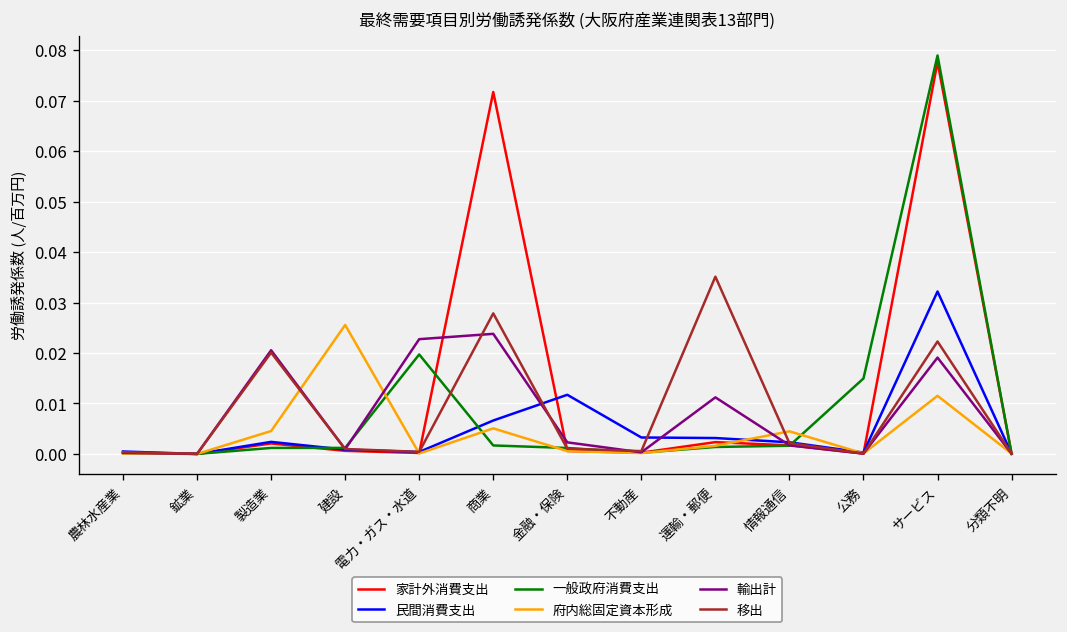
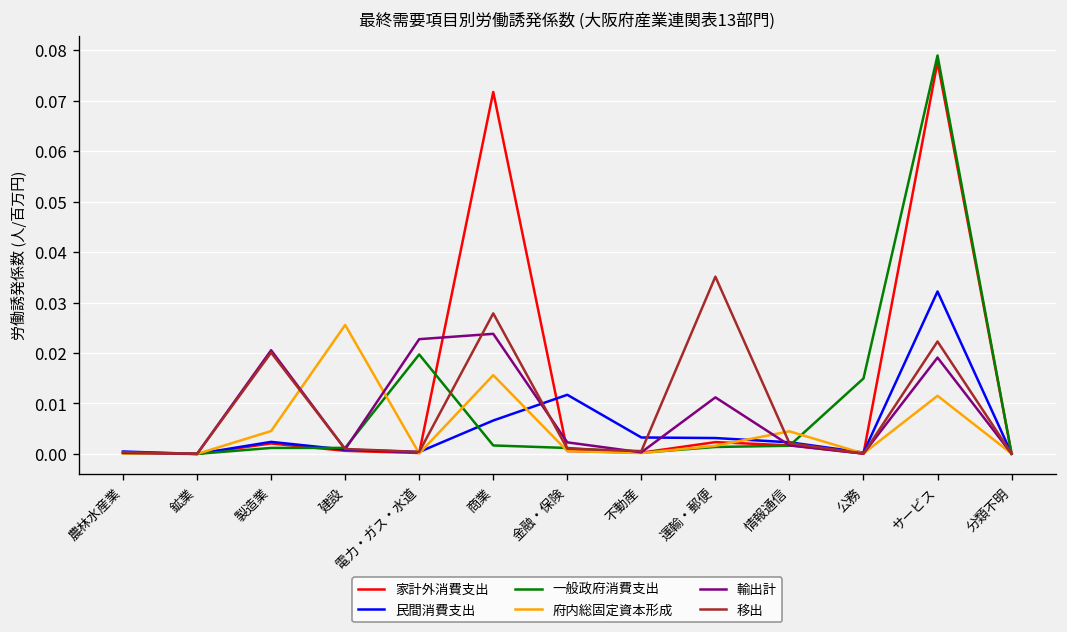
  {
    "家計外消費支出": {
      "商業": 0.072,
      "運輸・郵便": 0.002,
      "サービス": 0.078
    },
    "民間消費支出": {
      "商業": 0.007,
      "金融・保険": 0.012,
      "不動産": 0.003,
      "運輸・郵便": 0.003,
      "サービス": 0.032
    },
    "一般政府消費支出": {
      "製造業": 0.001,
      "電力・ガス・水道": 0.020,
      "商業": 0.002,
      "公務": 0.015,
      "サービス": 0.079
    },
    "府内総固定資本形成": {
      "製造業": 0.005,
      "建設": 0.026,
-     "商業": 0.005,
+     "商業": 0.016,
      "情報通信": 0.004,
      "サービス": 0.012
    },
    "輸出計": {
      "電力・ガス・水道": 0.023,
      "商業": 0.024,
      "金融・保険": 0.002,
      "運輸・郵便": 0.011,
      "サービス": 0.019
    },
    "移出": {
      "商業": 0.028,
      "運輸・郵便": 0.035,
      "サービス": 0.022
    }
  }
